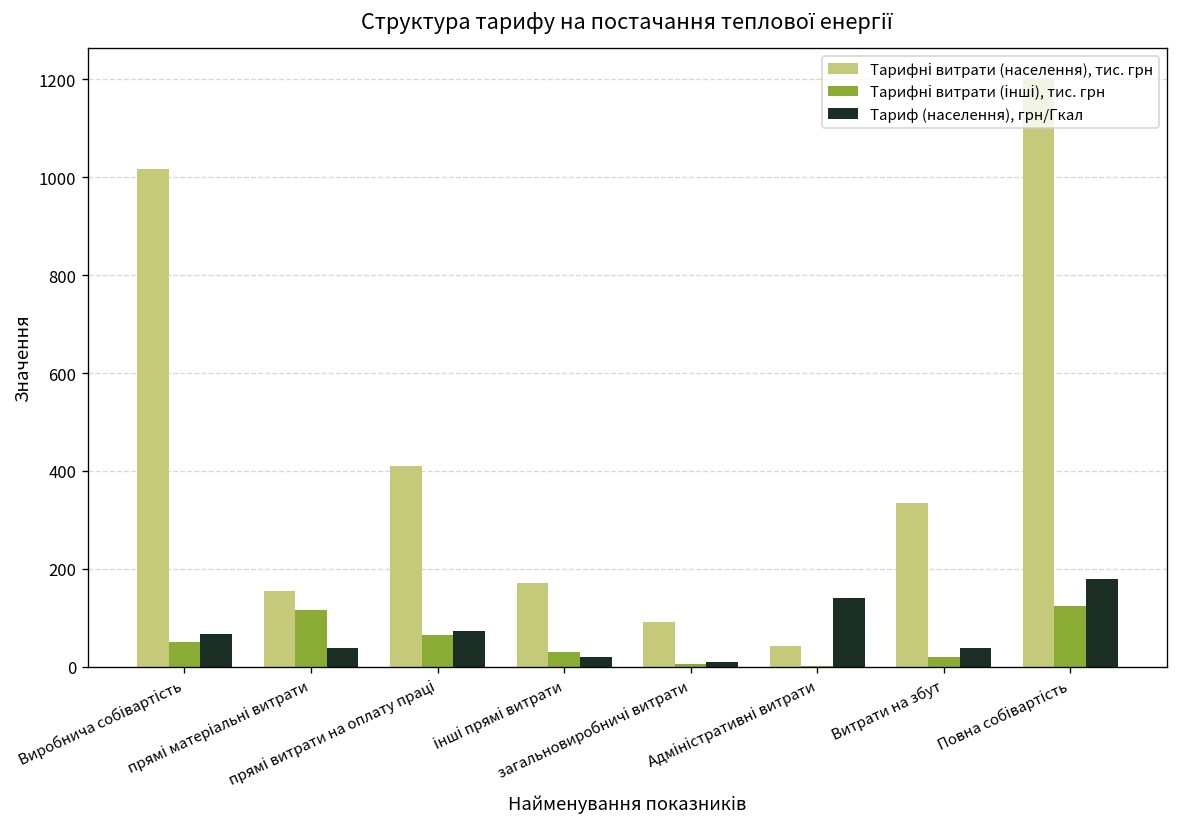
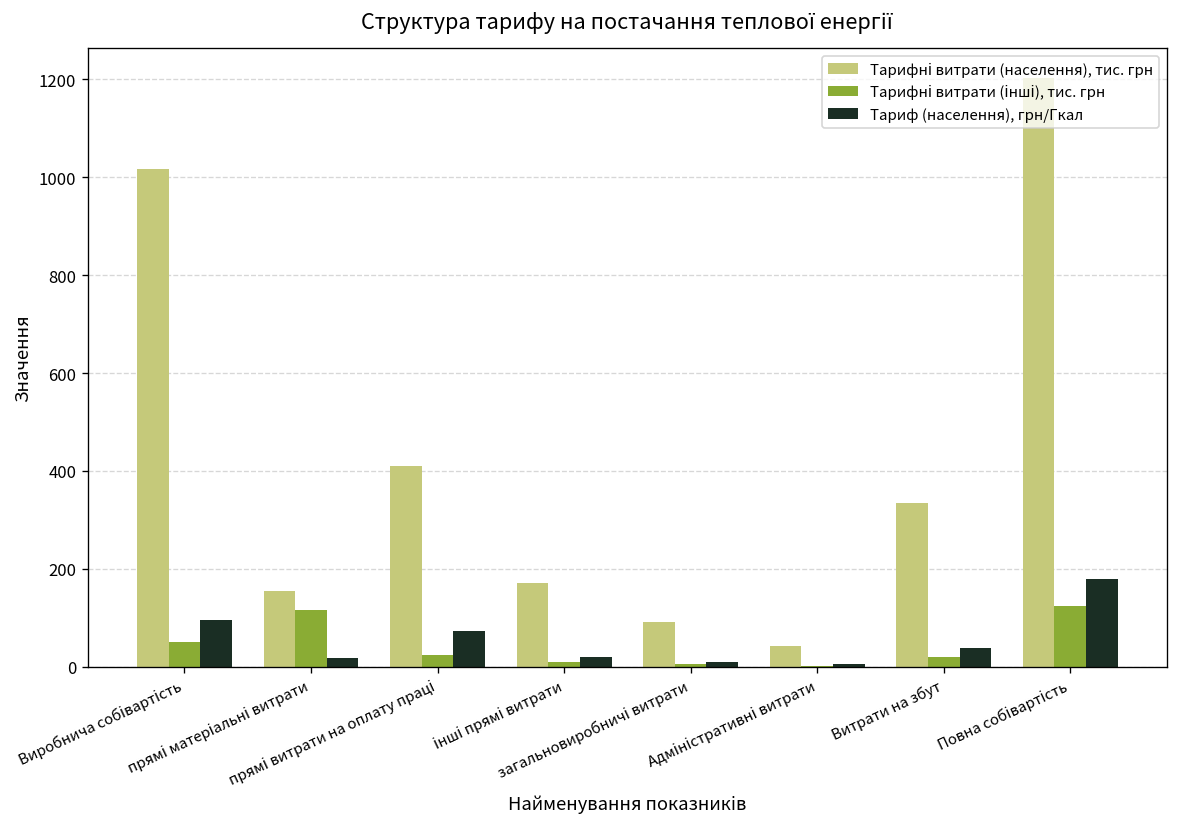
  {
    "Тарифні витрати (населення), тис. грн": {
      "Виробнича собівартість": 1020,
      "прямі матеріальні витрати": 160,
      "прямі витрати на оплату праці": 410,
      "інші прямі витрати": 170,
      "загальновиробничі витрати": 90,
      "Адміністративні витрати": 40,
      "Витрати на збут": 340
    },
    "Тарифні витрати (інші), тис. грн": {
      "Виробнича собівартість": 50,
      "прямі матеріальні витрати": 120,
-     "прямі витрати на оплату праці": 70,
-     "інші прямі витрати": 30,
+     "прямі витрати на оплату праці": 20,
+     "інші прямі витрати": 10,
      "Витрати на збут": 20,
      "Повна собівартість": 120
    },
    "Тариф (населення), грн/Гкал": {
-     "Виробнича собівартість": 70,
-     "прямі матеріальні витрати": 40,
+     "Виробнича собівартість": 100,
+     "прямі матеріальні витрати": 20,
      "прямі витрати на оплату праці": 70,
      "інші прямі витрати": 20,
      "загальновиробничі витрати": 10,
-     "Адміністративні витрати": 140,
+     "Адміністративні витрати": 0,
      "Витрати на збут": 40,
      "Повна собівартість": 180
    }
  }
